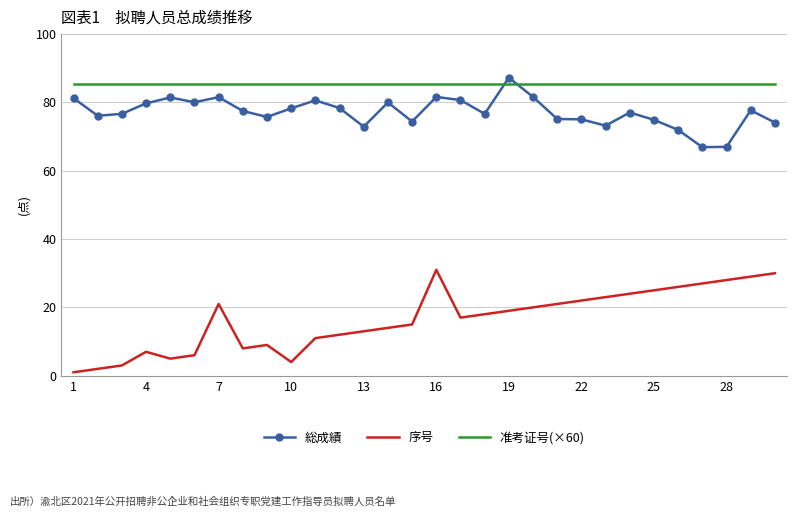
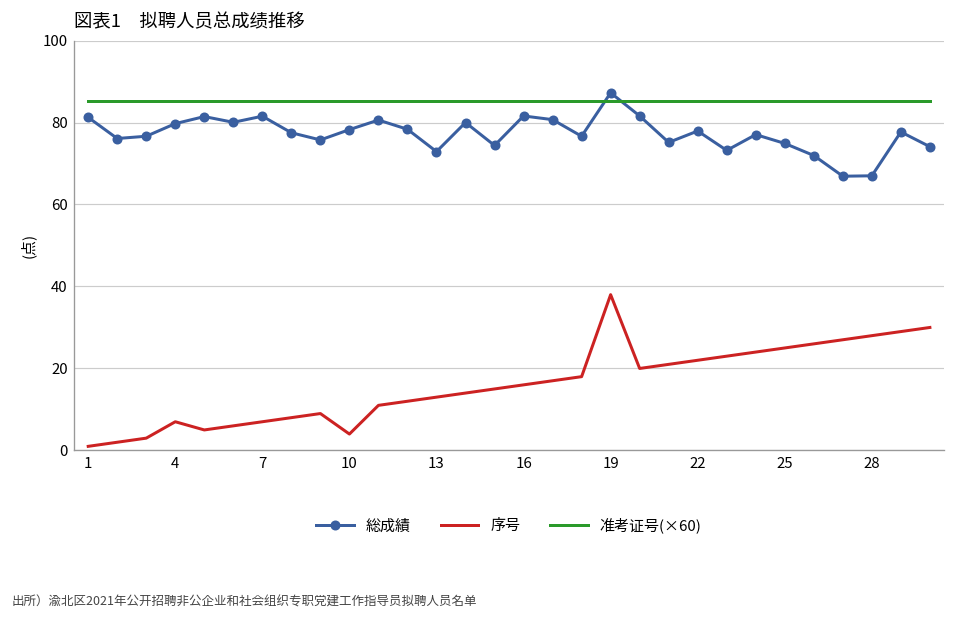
  {
    "総成績": {
      "1": 81,
      "4": 80,
      "7": 82,
      "10": 78,
      "13": 73,
      "16": 82,
      "19": 87,
-     "22": 75,
+     "22": 78,
      "25": 75,
      "28": 67
    },
    "序号": {
      "1": 1,
      "4": 7,
-     "7": 21,
+     "7": 7,
      "10": 4,
      "13": 13,
-     "16": 31,
-     "19": 19,
+     "16": 16,
+     "19": 38,
      "22": 22,
      "25": 25,
      "28": 28
    },
    "准考证号(×60)": {
      "1": 85,
      "4": 85,
      "7": 85,
      "10": 85,
      "13": 85,
      "16": 85,
      "19": 85,
      "22": 85,
      "25": 85,
      "28": 85
    }
  }
